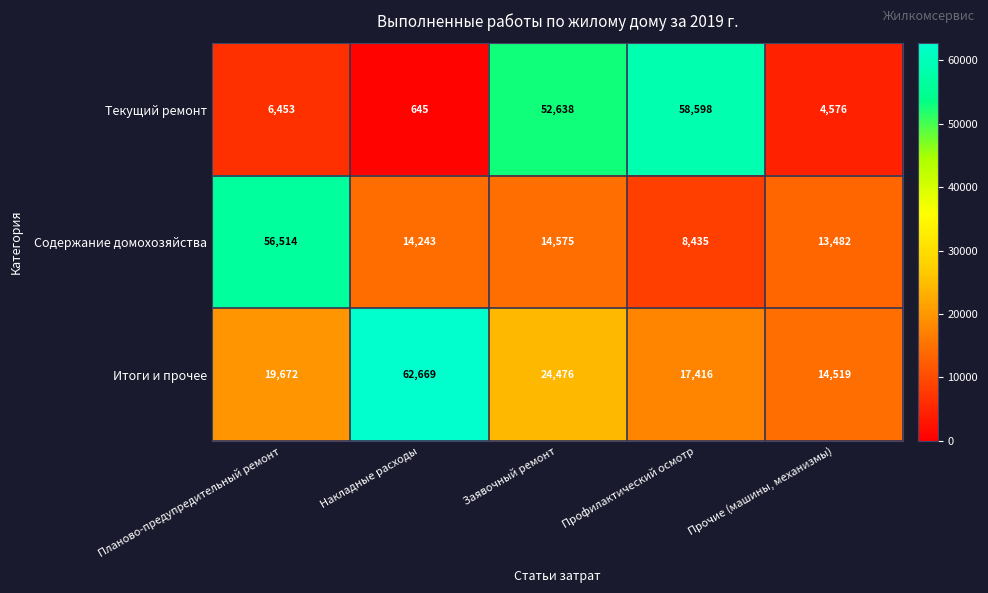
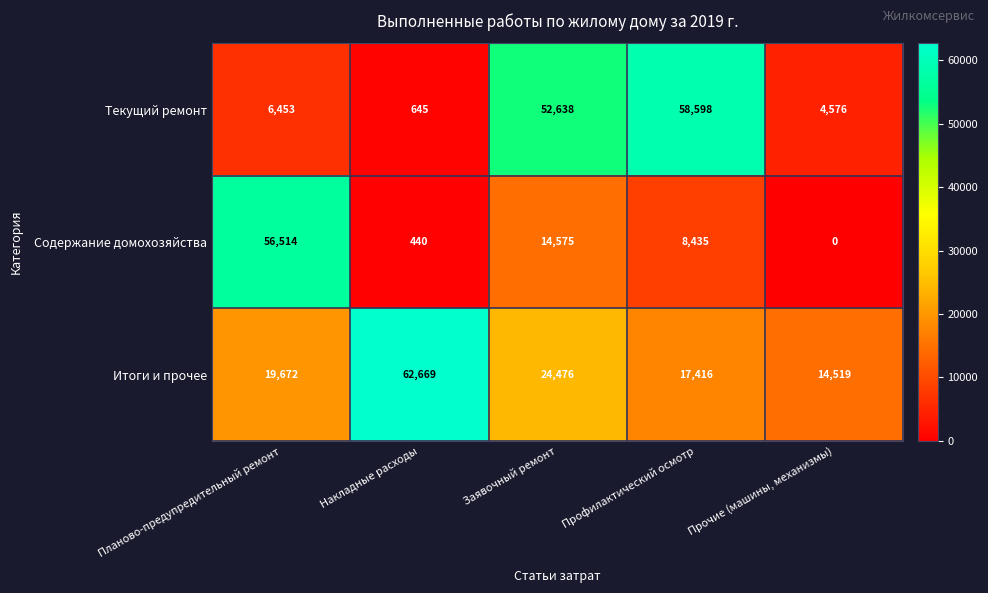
  {
    "Текущий ремонт": {
      "Планово-предупредительный ремонт": "6,453",
      "Накладные расходы": "645",
      "Заявочный ремонт": "52,638",
      "Профилактический осмотр": "58,598",
      "Прочие (машины, механизмы)": "4,576"
    },
    "Содержание домохозяйства": {
      "Планово-предупредительный ремонт": "56,514",
-     "Накладные расходы": "14,243",
+     "Накладные расходы": "440",
      "Заявочный ремонт": "14,575",
      "Профилактический осмотр": "8,435",
-     "Прочие (машины, механизмы)": "13,482"
+     "Прочие (машины, механизмы)": "0"
    },
    "Итоги и прочее": {
      "Планово-предупредительный ремонт": "19,672",
      "Накладные расходы": "62,669",
      "Заявочный ремонт": "24,476",
      "Профилактический осмотр": "17,416",
      "Прочие (машины, механизмы)": "14,519"
    }
  }
